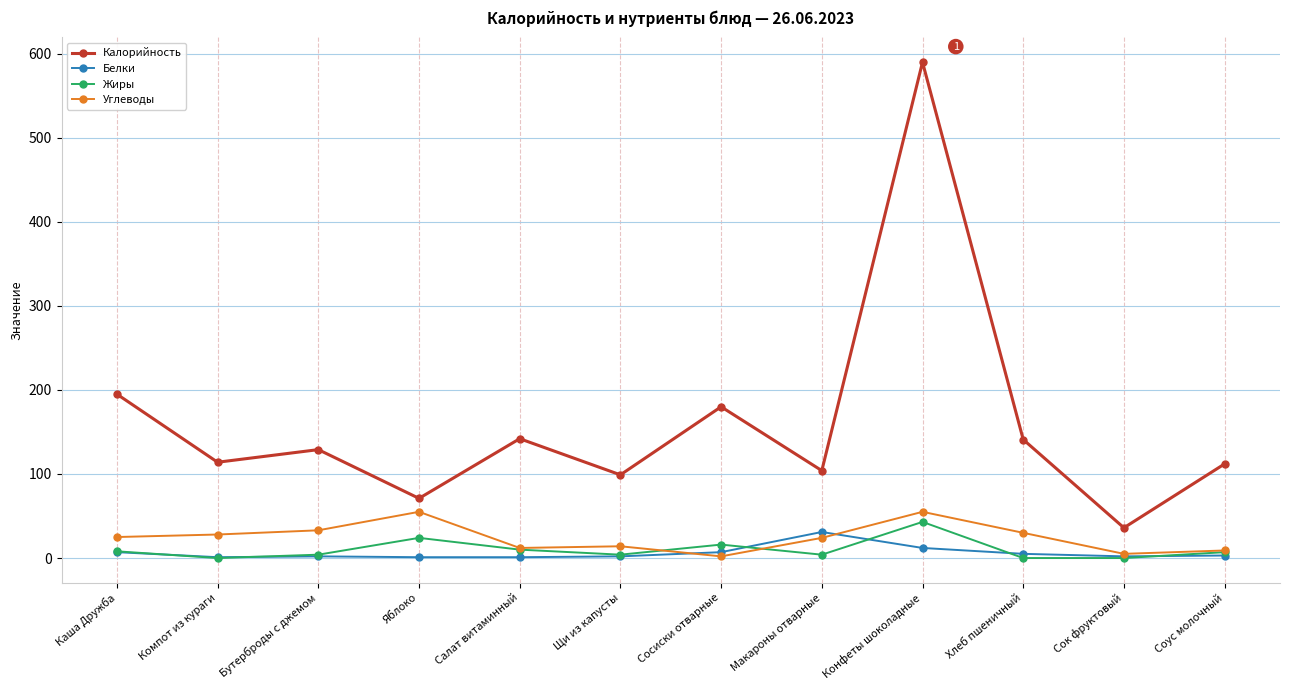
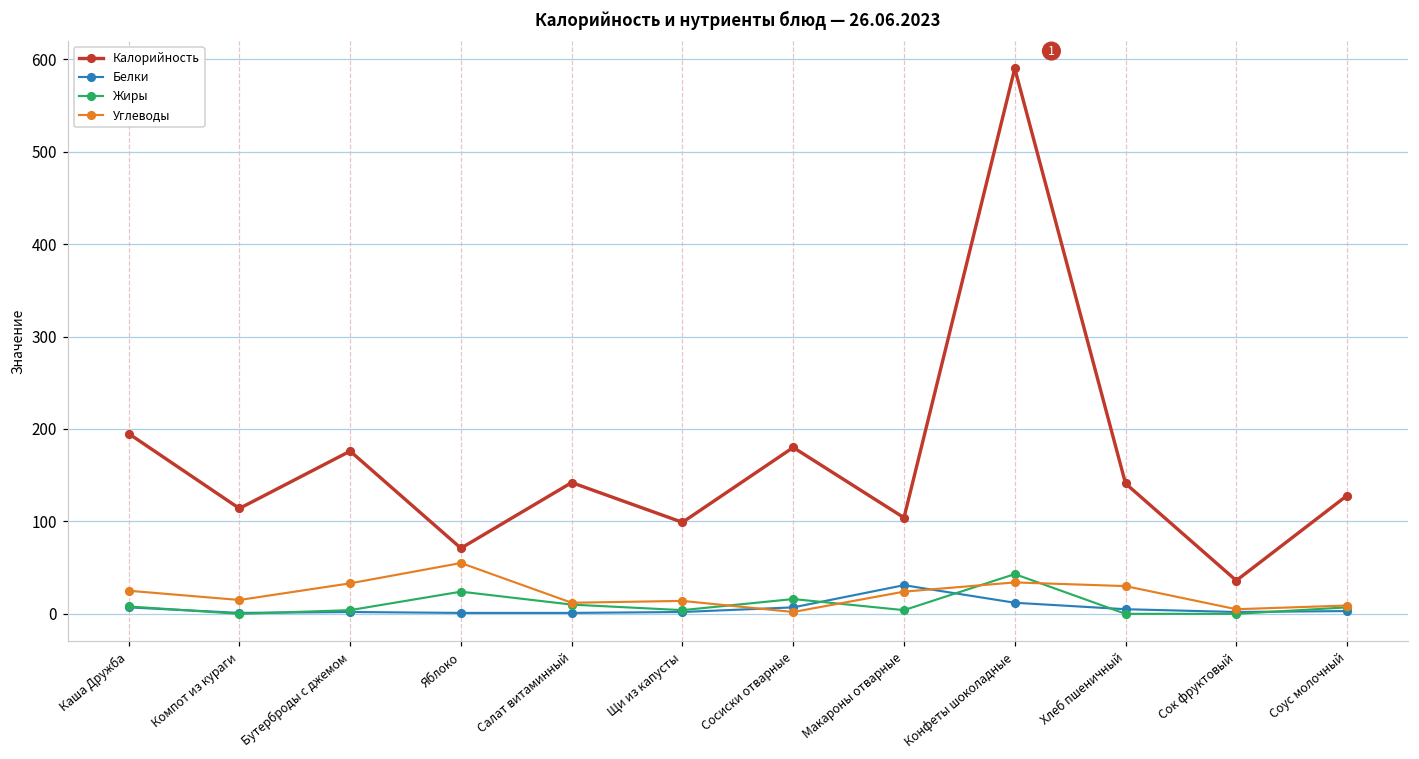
  {
    "Калорийность": {
      "Каша Дружба": 200,
      "Компот из кураги": 110,
-     "Бутерброды с джемом": 130,
+     "Бутерброды с джемом": 180,
      "Яблоко": 70,
      "Салат витаминный": 140,
      "Щи из капусты": 100,
      "Сосиски отварные": 180,
      "Макароны отварные": 100,
      "Конфеты шоколадные": 590,
      "Хлеб пшеничный": 140,
      "Сок фруктовый": 40,
-     "Соус молочный": 110
+     "Соус молочный": 130
    },
    "Белки": {
      "Яблоко": 0,
      "Салат витаминный": 0,
      "Сосиски отварные": 10,
      "Макароны отварные": 30,
      "Конфеты шоколадные": 10,
      "Хлеб пшеничный": 10,
      "Соус молочный": 0
    },
    "Жиры": {
      "Яблоко": 20,
      "Сосиски отварные": 20,
      "Макароны отварные": 0,
      "Конфеты шоколадные": 40,
      "Хлеб пшеничный": 0
    },
    "Углеводы": {
      "Каша Дружба": 30,
-     "Компот из кураги": 30,
+     "Компот из кураги": 20,
      "Бутерброды с джемом": 30,
      "Яблоко": 60,
      "Щи из капусты": 10,
      "Сосиски отварные": 0,
      "Макароны отварные": 20,
-     "Конфеты шоколадные": 60,
+     "Конфеты шоколадные": 30,
      "Хлеб пшеничный": 30,
      "Сок фруктовый": 10
    }
  }
